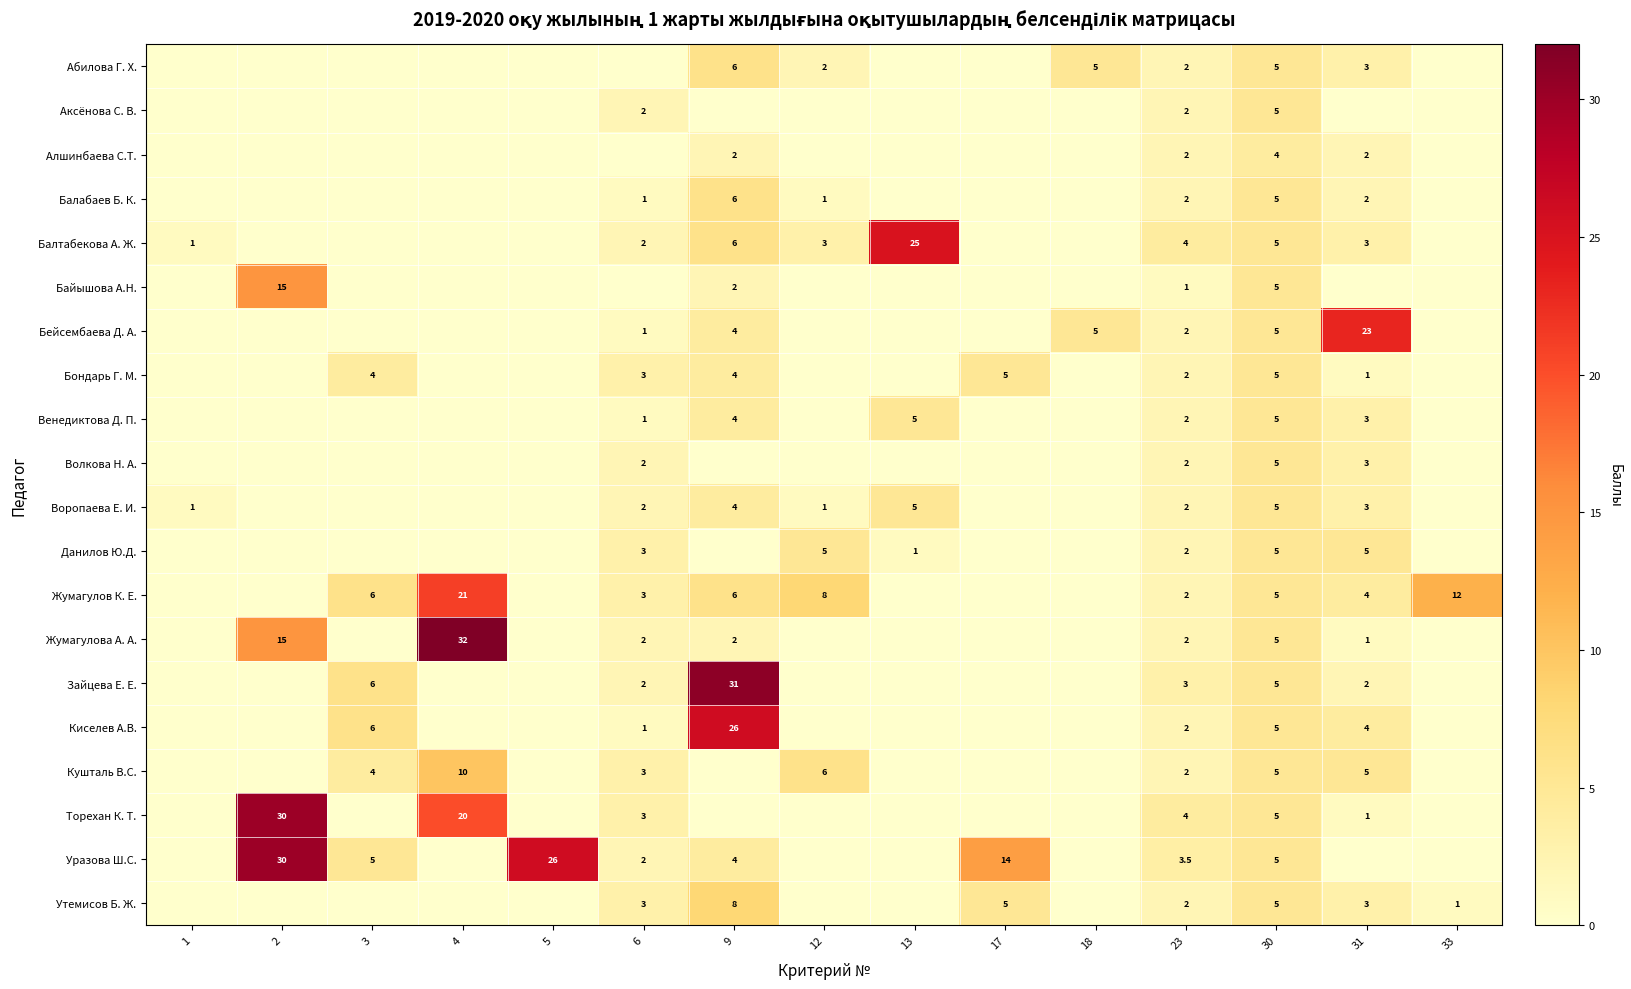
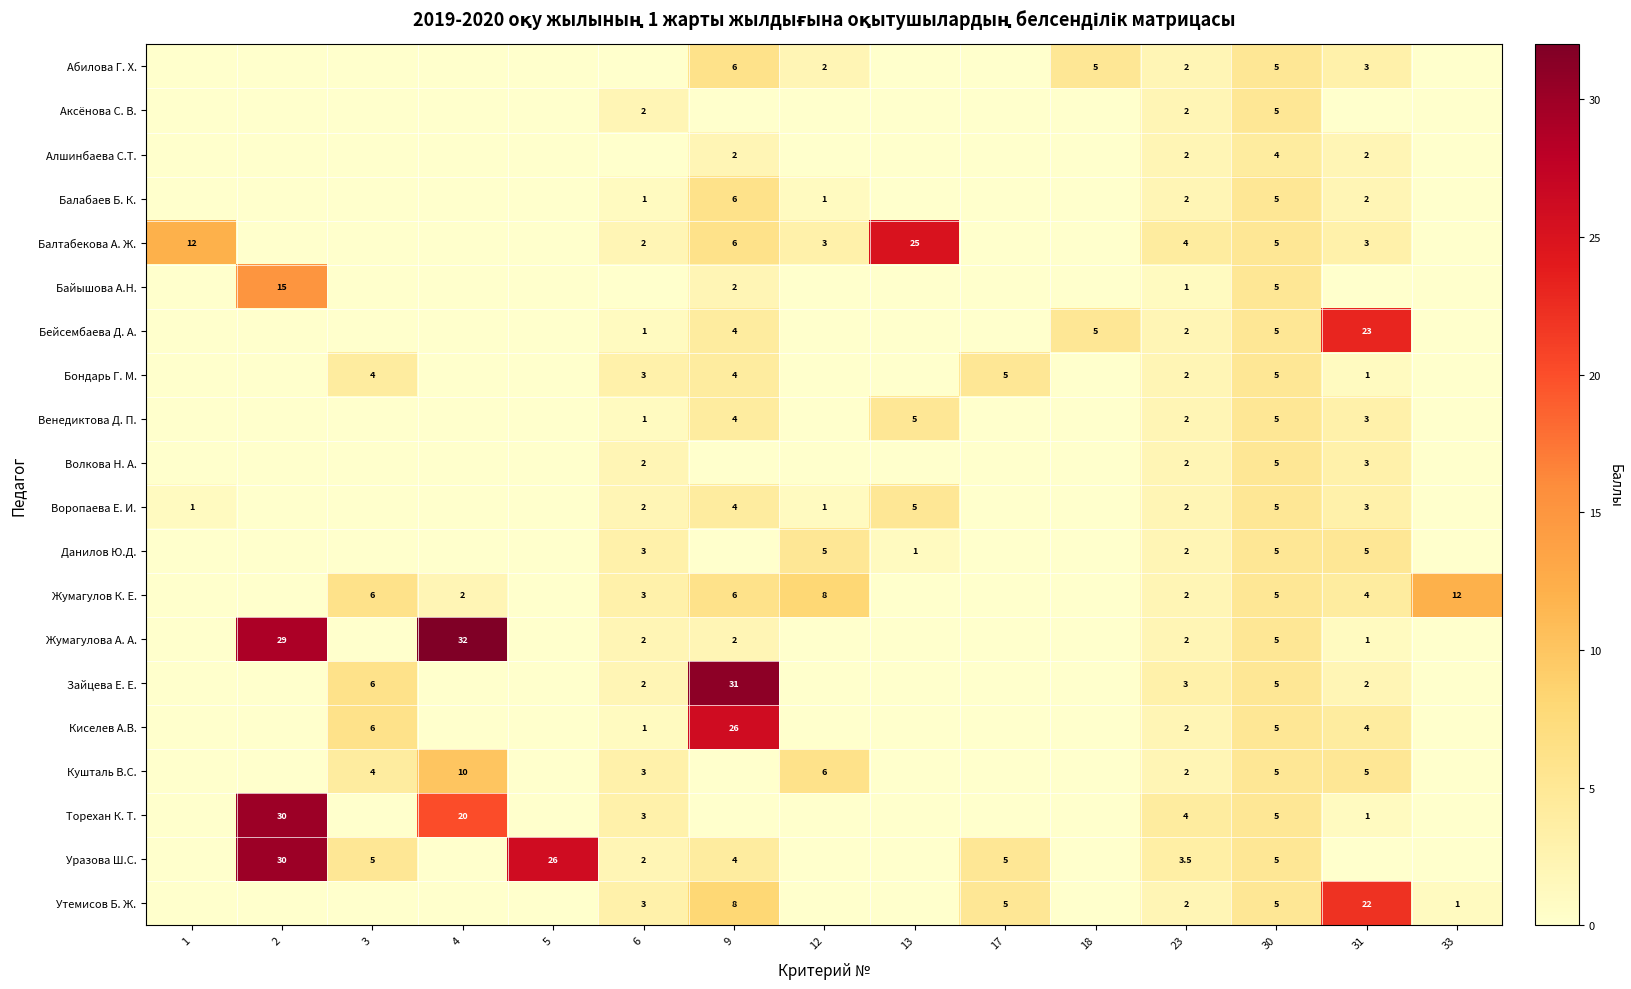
  {
    "Абилова Г. Х.": {
      "9": 6,
      "12": 2,
      "18": 5,
      "23": 2,
      "30": 5,
      "31": 3
    },
    "Аксёнова С. В.": {
      "6": 2,
      "23": 2,
      "30": 5
    },
    "Алшинбаева С.Т.": {
      "9": 2,
      "23": 2,
      "30": 4,
      "31": 2
    },
    "Балабаев Б. К.": {
      "6": 1,
      "9": 6,
      "12": 1,
      "23": 2,
      "30": 5,
      "31": 2
    },
    "Балтабекова А. Ж.": {
-     "1": 1,
+     "1": 12,
      "6": 2,
      "9": 6,
      "12": 3,
      "13": 25,
      "23": 4,
      "30": 5,
      "31": 3
    },
    "Байышова А.Н.": {
      "2": 15,
      "9": 2,
      "23": 1,
      "30": 5
    },
    "Бейсембаева Д. А.": {
      "6": 1,
      "9": 4,
      "18": 5,
      "23": 2,
      "30": 5,
      "31": 23
    },
    "Бондарь Г. М.": {
      "3": 4,
      "6": 3,
      "9": 4,
      "17": 5,
      "23": 2,
      "30": 5,
      "31": 1
    },
    "Венедиктова Д. П.": {
      "6": 1,
      "9": 4,
      "13": 5,
      "23": 2,
      "30": 5,
      "31": 3
    },
    "Волкова Н. А.": {
      "6": 2,
      "23": 2,
      "30": 5,
      "31": 3
    },
    "Воропаева Е. И.": {
      "1": 1,
      "6": 2,
      "9": 4,
      "12": 1,
      "13": 5,
      "23": 2,
      "30": 5,
      "31": 3
    },
    "Данилов Ю.Д.": {
      "6": 3,
      "12": 5,
      "13": 1,
      "23": 2,
      "30": 5,
      "31": 5
    },
    "Жумагулов К. Е.": {
      "3": 6,
-     "4": 21,
+     "4": 2,
      "6": 3,
      "9": 6,
      "12": 8,
      "23": 2,
      "30": 5,
      "31": 4,
      "33": 12
    },
    "Жумагулова А. А.": {
-     "2": 15,
+     "2": 29,
      "4": 32,
      "6": 2,
      "9": 2,
      "23": 2,
      "30": 5,
      "31": 1
    },
    "Зайцева Е. Е.": {
      "3": 6,
      "6": 2,
      "9": 31,
      "23": 3,
      "30": 5,
      "31": 2
    },
    "Киселев А.В.": {
      "3": 6,
      "6": 1,
      "9": 26,
      "23": 2,
      "30": 5,
      "31": 4
    },
    "Кушталь В.С.": {
      "3": 4,
      "4": 10,
      "6": 3,
      "12": 6,
      "23": 2,
      "30": 5,
      "31": 5
    },
    "Торехан К. Т.": {
      "2": 30,
      "4": 20,
      "6": 3,
      "23": 4,
      "30": 5,
      "31": 1
    },
    "Уразова Ш.С.": {
      "2": 30,
      "3": 5,
      "5": 26,
      "6": 2,
      "9": 4,
-     "17": 14,
+     "17": 5,
      "23": 3.5,
      "30": 5
    },
    "Утемисов Б. Ж.": {
      "6": 3,
      "9": 8,
      "17": 5,
      "23": 2,
      "30": 5,
-     "31": 3,
+     "31": 22,
      "33": 1
    }
  }
